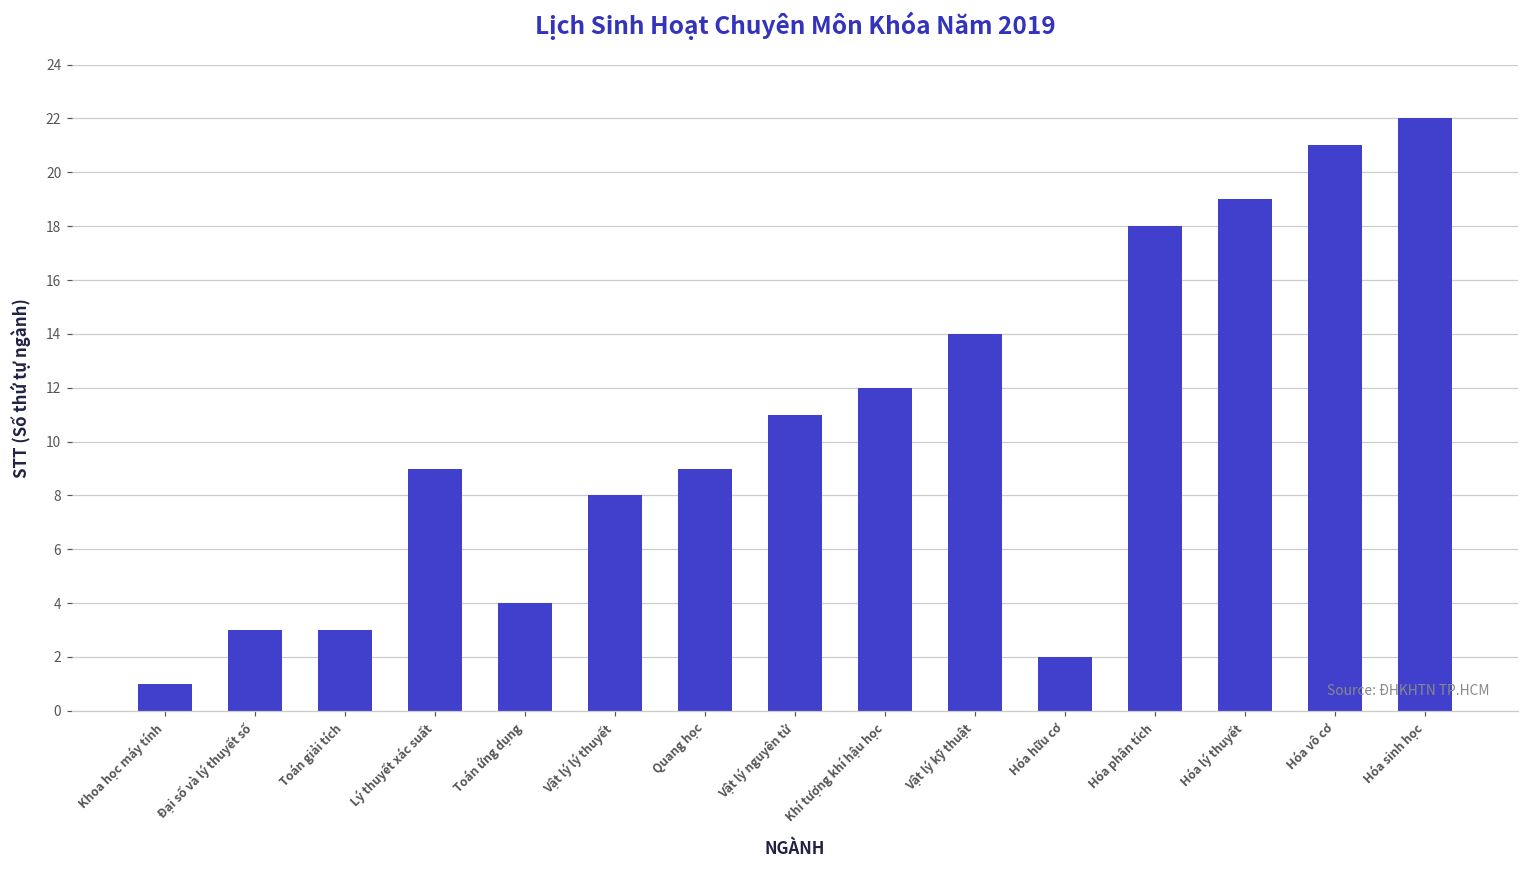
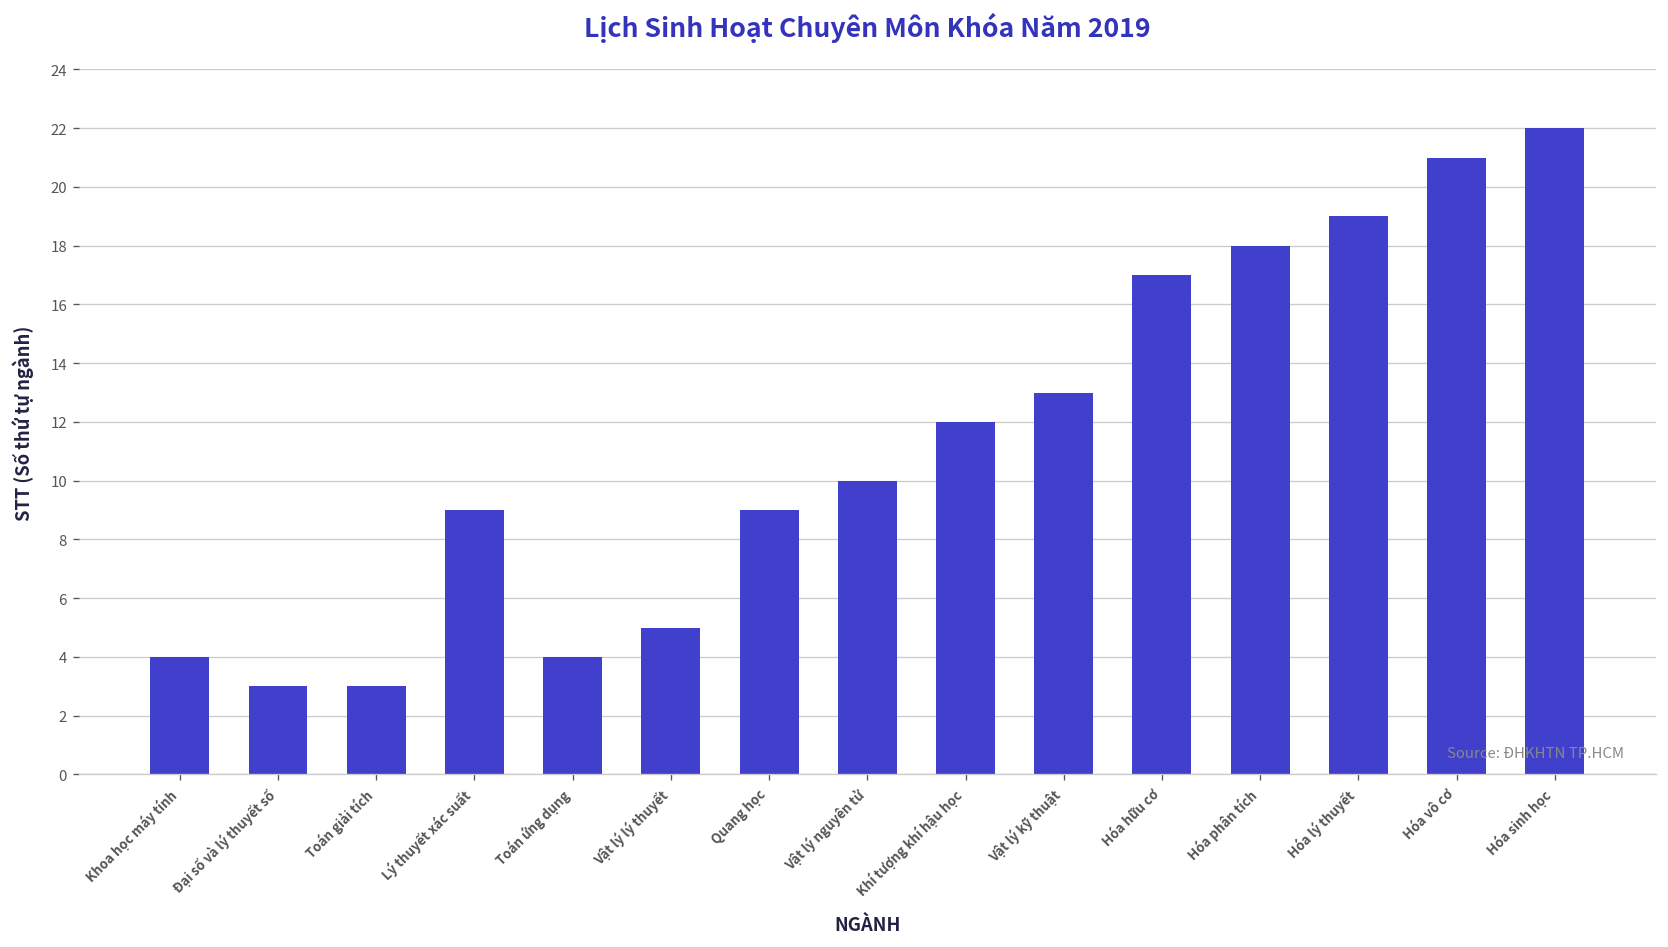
  {
-   "Khoa học máy tính": 1,
+   "Khoa học máy tính": 4,
    "Đại số và lý thuyết số": 3,
    "Toán giải tích": 3,
    "Lý thuyết xác suất": 9,
    "Toán ứng dụng": 4,
-   "Vật lý lý thuyết": 8,
+   "Vật lý lý thuyết": 5,
    "Quang học": 9,
-   "Vật lý nguyên tử": 11,
+   "Vật lý nguyên tử": 10,
    "Khí tượng khí hậu học": 12,
-   "Vật lý kỹ thuật": 14,
-   "Hóa hữu cơ": 2,
+   "Vật lý kỹ thuật": 13,
+   "Hóa hữu cơ": 17,
    "Hóa phân tích": 18,
    "Hóa lý thuyết": 19,
    "Hóa vô cơ": 21,
    "Hóa sinh học": 22
  }
